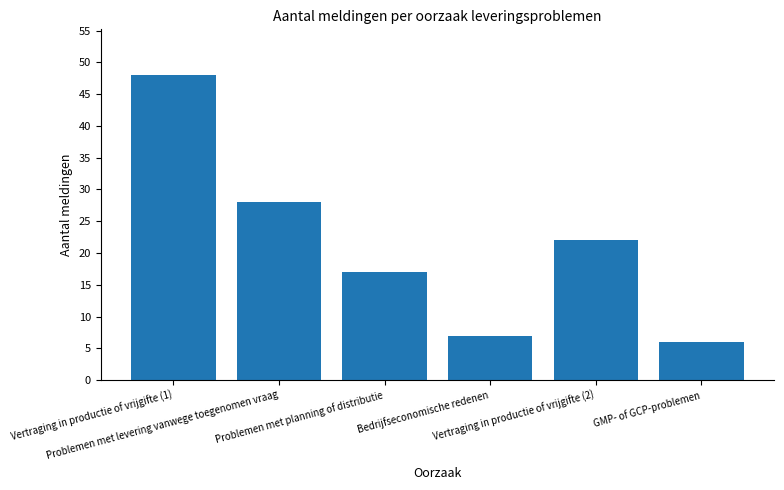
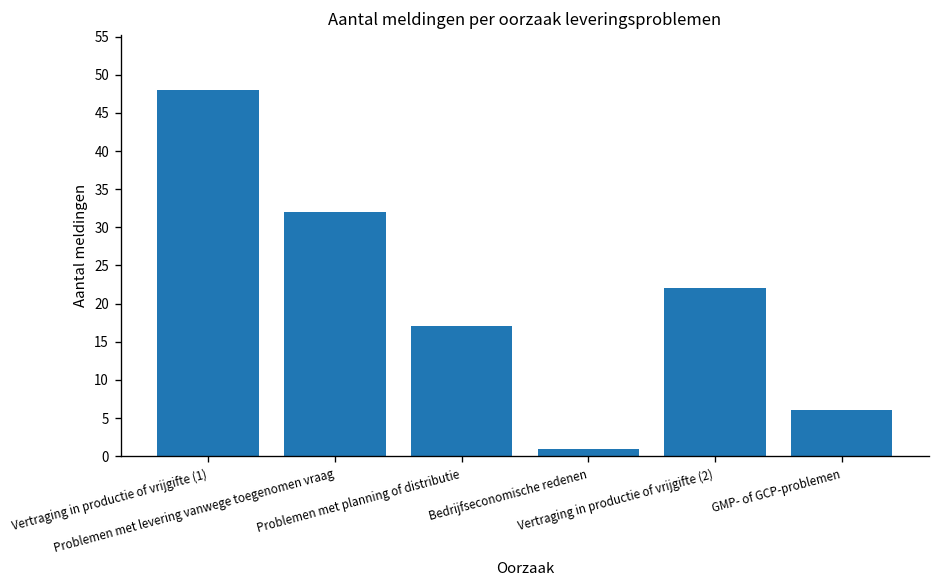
  {
    "Vertraging in productie of vrijgifte (1)": 48,
-   "Problemen met levering vanwege toegenomen vraag": 28,
+   "Problemen met levering vanwege toegenomen vraag": 32,
    "Problemen met planning of distributie": 17,
-   "Bedrijfseconomische redenen": 7,
+   "Bedrijfseconomische redenen": 1,
    "Vertraging in productie of vrijgifte (2)": 22,
    "GMP- of GCP-problemen": 6
  }
